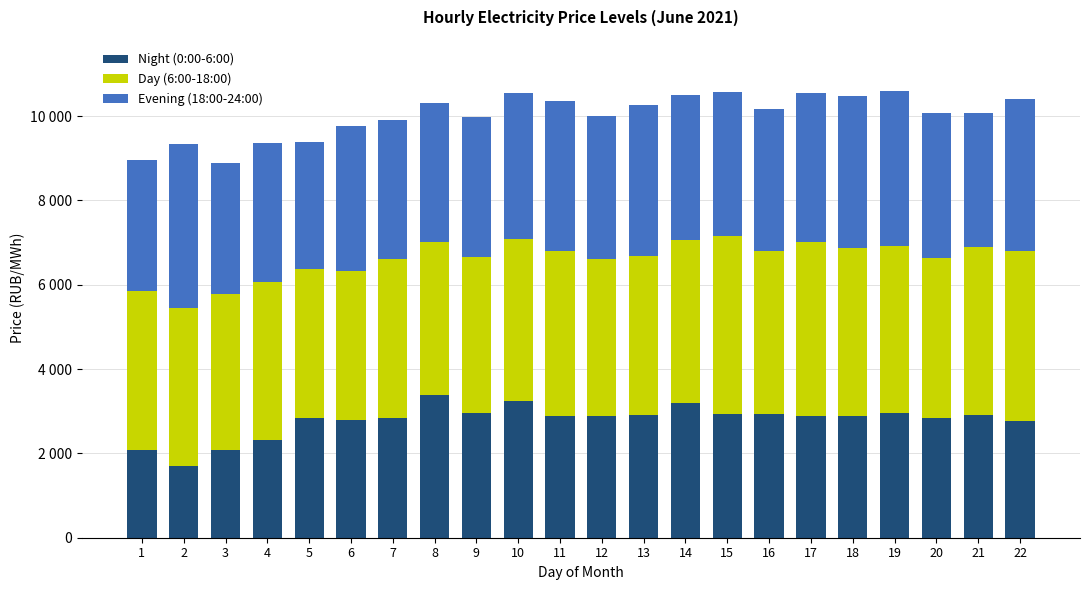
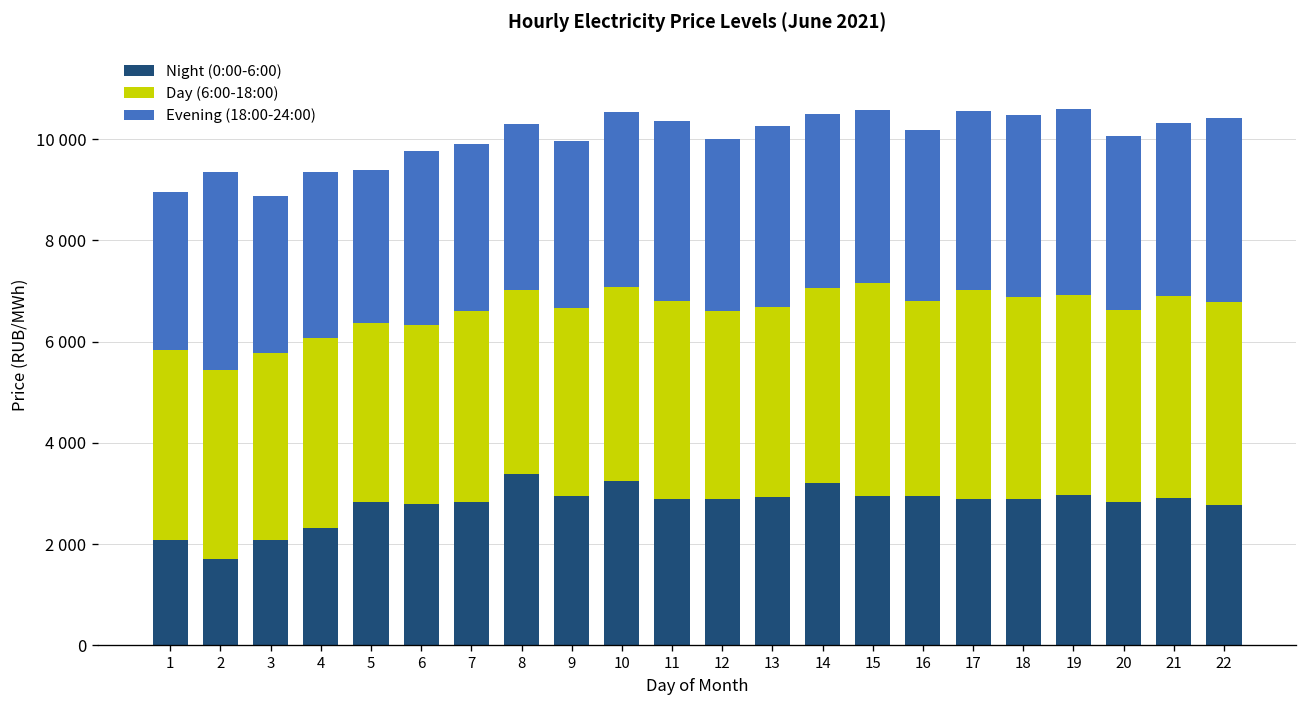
  {
    "Night (0:00-6:00)": {
      "1": 2100,
      "2": 1700,
      "3": 2100,
      "4": 2300,
      "5": 2800,
      "6": 2800,
      "7": 2800,
      "8": 3400,
      "9": 3000,
      "10": 3200,
      "11": 2900,
      "12": 2900,
      "13": 2900,
      "14": 3200,
      "15": 2900,
      "16": 2900,
      "17": 2900,
      "18": 2900,
      "19": 3000,
      "20": 2800,
      "21": 2900,
      "22": 2800
    },
    "Day (6:00-18:00)": {
      "1": 3800,
      "2": 3700,
      "3": 3700,
      "4": 3800,
      "5": 3500,
      "6": 3600,
      "7": 3800,
      "8": 3600,
      "9": 3700,
      "10": 3800,
      "11": 3900,
      "12": 3700,
      "13": 3800,
      "14": 3900,
      "15": 4200,
      "16": 3900,
      "17": 4100,
      "18": 4000,
      "19": 4000,
      "20": 3800,
      "21": 4000,
      "22": 4000
    },
    "Evening (18:00-24:00)": {
      "1": 3100,
      "2": 3900,
      "3": 3100,
      "4": 3300,
      "5": 3000,
      "6": 3400,
      "7": 3300,
      "8": 3300,
      "9": 3300,
      "10": 3500,
      "11": 3600,
      "12": 3400,
      "13": 3600,
      "14": 3400,
      "15": 3400,
      "16": 3400,
      "17": 3500,
      "18": 3600,
      "19": 3700,
      "20": 3400,
-     "21": 3200,
+     "21": 3400,
      "22": 3600
    }
  }
